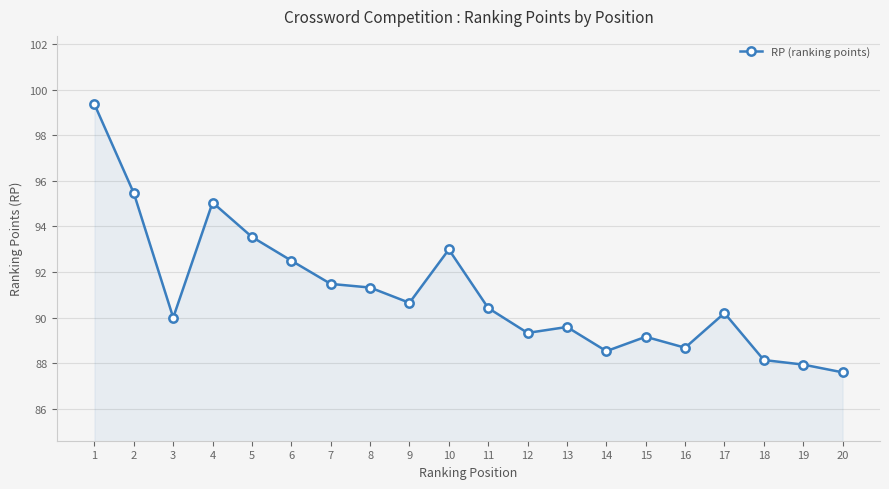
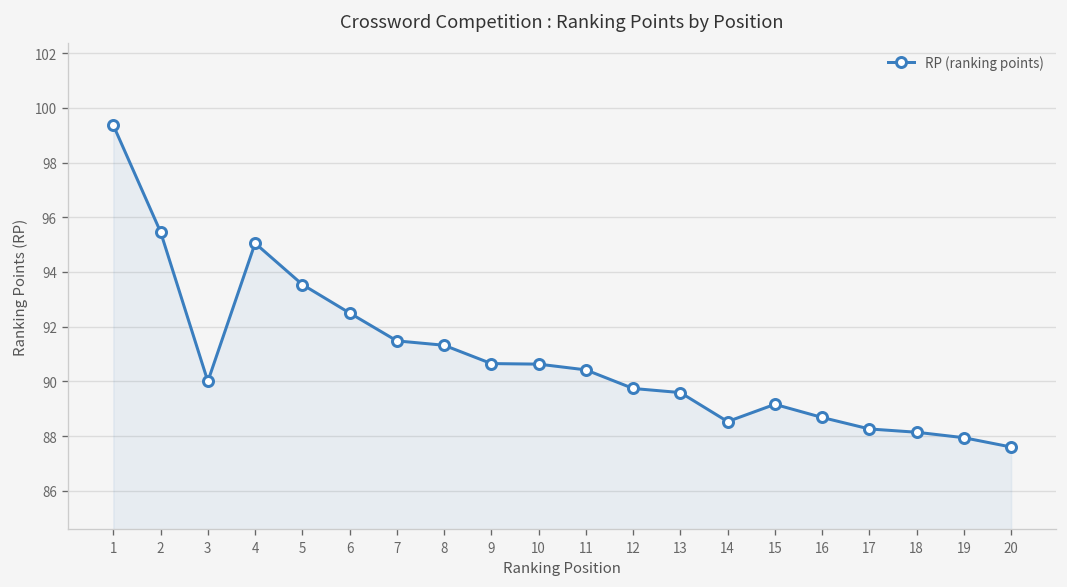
  {
    "1": 99.4,
    "2": 95.5,
    "3": 90.0,
    "4": 95.1,
    "5": 93.5,
    "6": 92.5,
    "7": 91.5,
    "8": 91.3,
    "9": 90.7,
-   "10": 93.0,
+   "10": 90.6,
    "11": 90.4,
-   "12": 89.3,
+   "12": 89.7,
    "13": 89.6,
    "14": 88.5,
    "15": 89.2,
    "16": 88.7,
-   "17": 90.2,
+   "17": 88.3,
    "18": 88.1,
    "19": 87.9,
    "20": 87.6
  }
